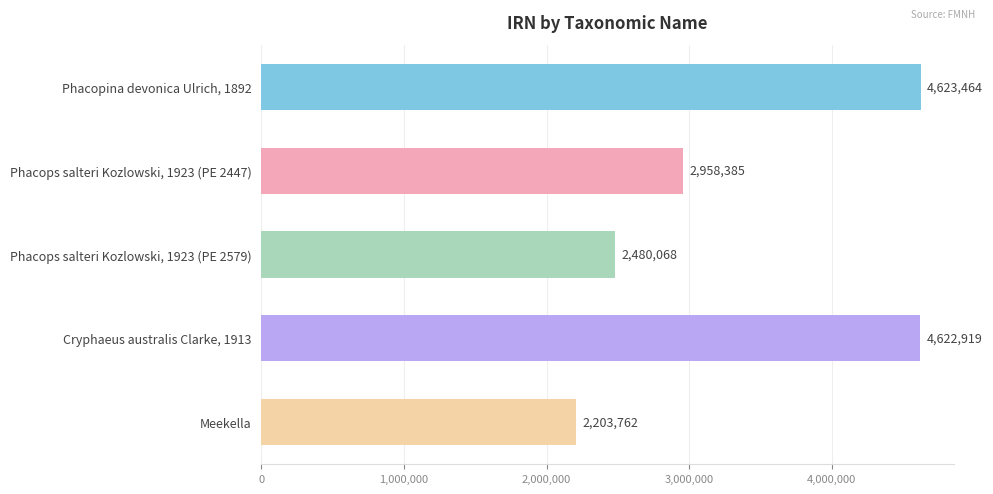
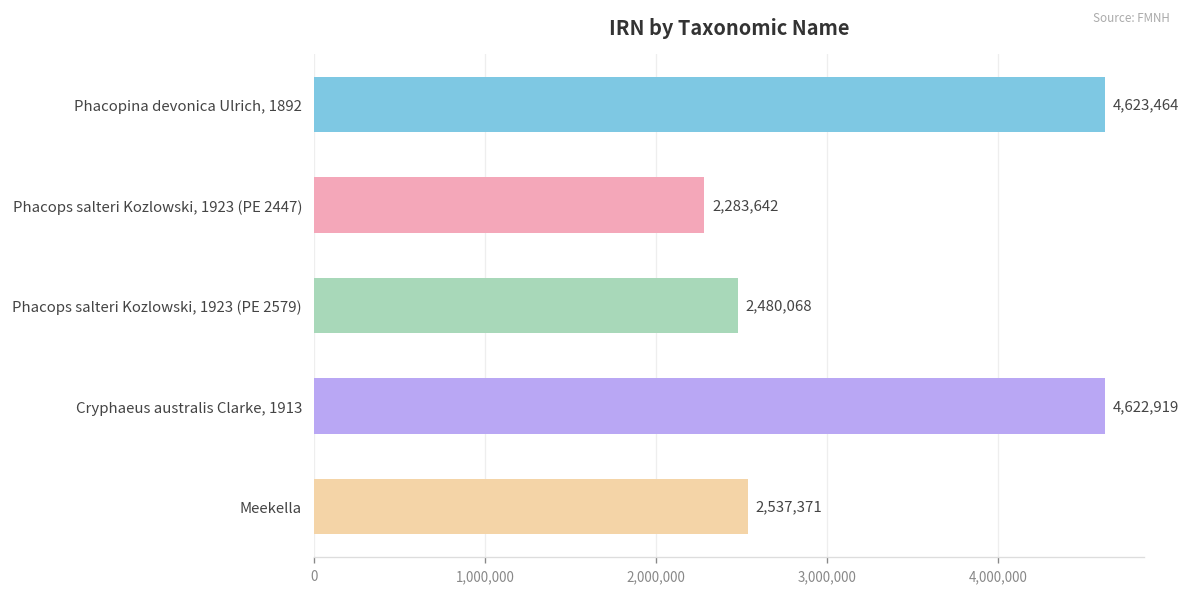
  {
    "Phacopina devonica Ulrich, 1892": "4,623,464",
-   "Phacops salteri Kozlowski, 1923 (PE 2447)": "2,958,385",
+   "Phacops salteri Kozlowski, 1923 (PE 2447)": "2,283,642",
    "Phacops salteri Kozlowski, 1923 (PE 2579)": "2,480,068",
    "Cryphaeus australis Clarke, 1913": "4,622,919",
-   "Meekella": "2,203,762"
+   "Meekella": "2,537,371"
  }
